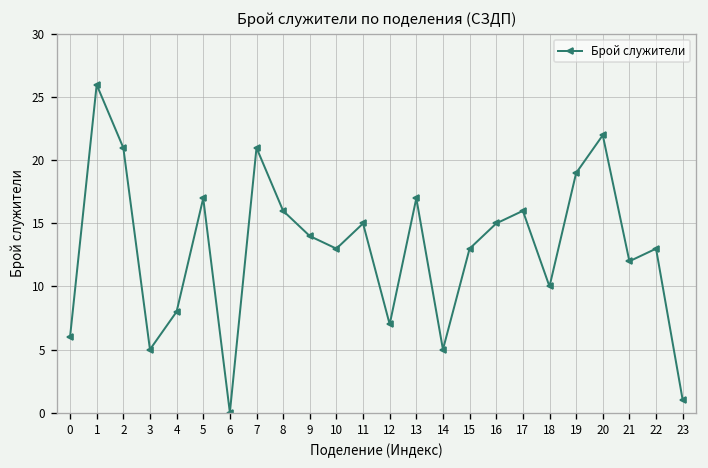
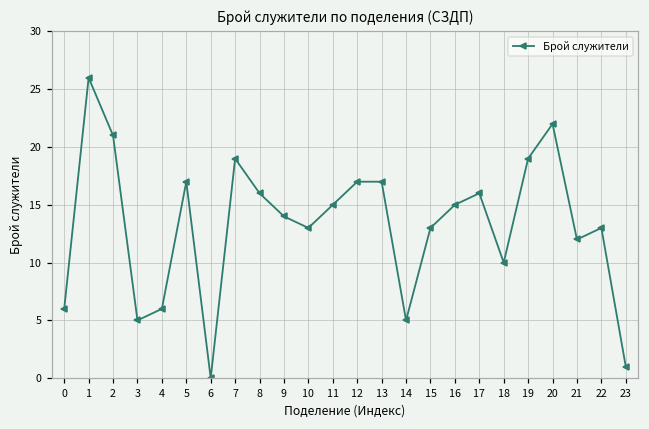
  {
    "0": 6,
    "1": 26,
    "2": 21,
    "3": 5,
-   "4": 8,
+   "4": 6,
    "5": 17,
    "6": 0,
-   "7": 21,
+   "7": 19,
    "8": 16,
    "9": 14,
    "10": 13,
    "11": 15,
-   "12": 7,
+   "12": 17,
    "13": 17,
    "14": 5,
    "15": 13,
    "16": 15,
    "17": 16,
    "18": 10,
    "19": 19,
    "20": 22,
    "21": 12,
    "22": 13,
    "23": 1
  }
